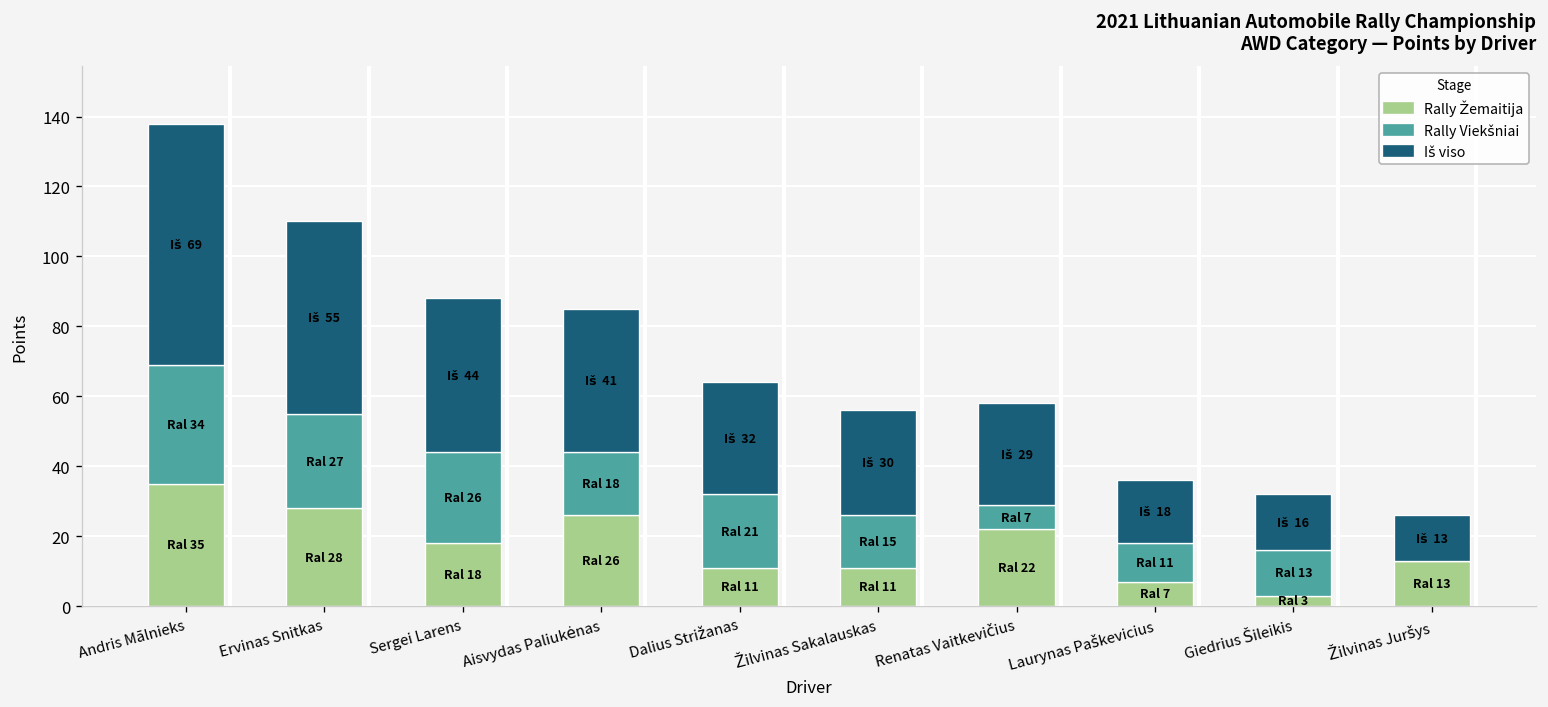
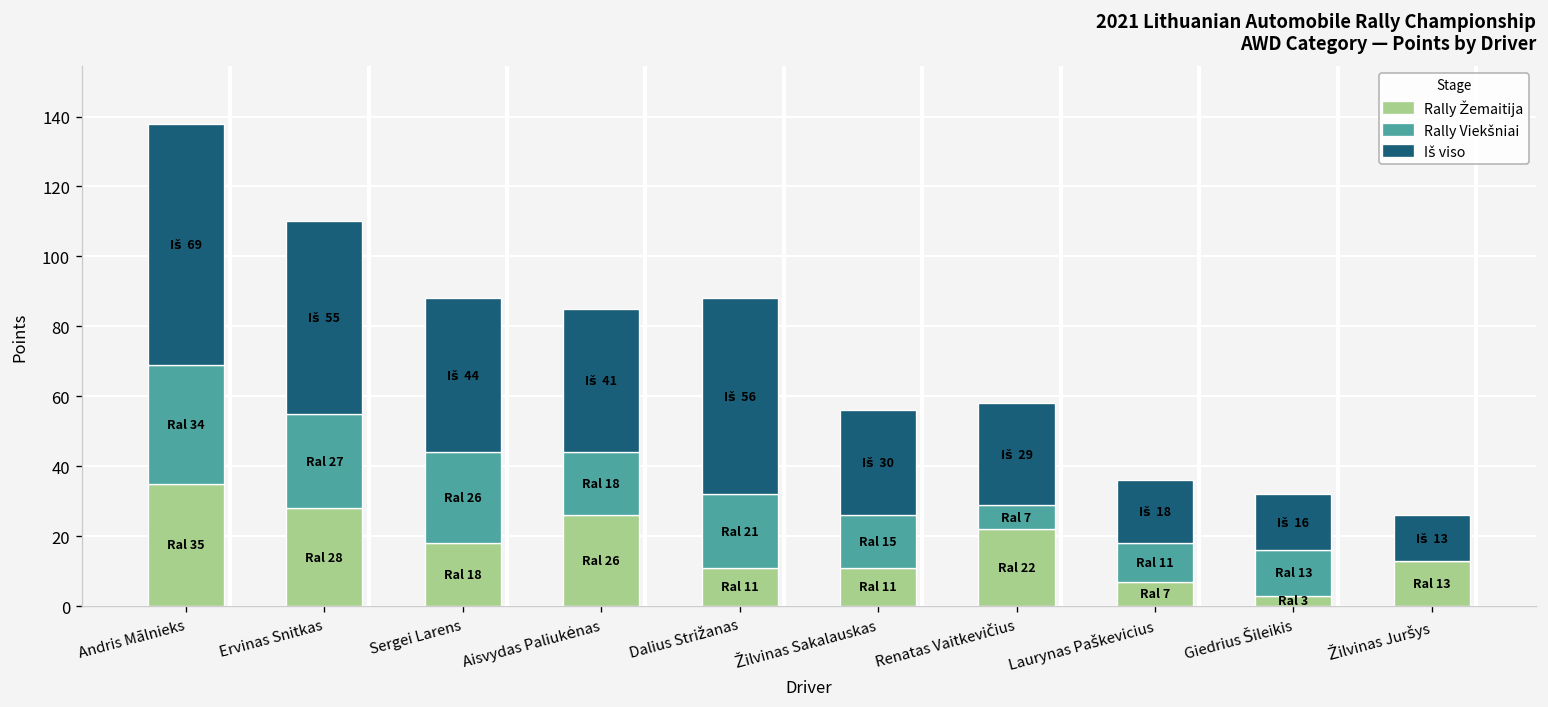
  {
    "Rally Žemaitija": {
      "Andris Mālnieks": 35,
      "Ervinas Snitkas": 28,
      "Sergei Larens": 18,
      "Aisvydas Paliukėnas": 26,
      "Dalius Strižanas": 11,
      "Žilvinas Sakalauskas": 11,
      "Renatas Vaitkevičius": 22,
      "Laurynas Paškevicius": 7,
      "Giedrius Šileikis": 3,
      "Žilvinas Juršys": 13
    },
    "Rally Viekšniai": {
      "Andris Mālnieks": 34,
      "Ervinas Snitkas": 27,
      "Sergei Larens": 26,
      "Aisvydas Paliukėnas": 18,
      "Dalius Strižanas": 21,
      "Žilvinas Sakalauskas": 15,
      "Renatas Vaitkevičius": 7,
      "Laurynas Paškevicius": 11,
      "Giedrius Šileikis": 13
    },
    "Iš viso": {
      "Andris Mālnieks": 69,
      "Ervinas Snitkas": 55,
      "Sergei Larens": 44,
      "Aisvydas Paliukėnas": 41,
-     "Dalius Strižanas": 32,
+     "Dalius Strižanas": 56,
      "Žilvinas Sakalauskas": 30,
      "Renatas Vaitkevičius": 29,
      "Laurynas Paškevicius": 18,
      "Giedrius Šileikis": 16,
      "Žilvinas Juršys": 13
    }
  }
